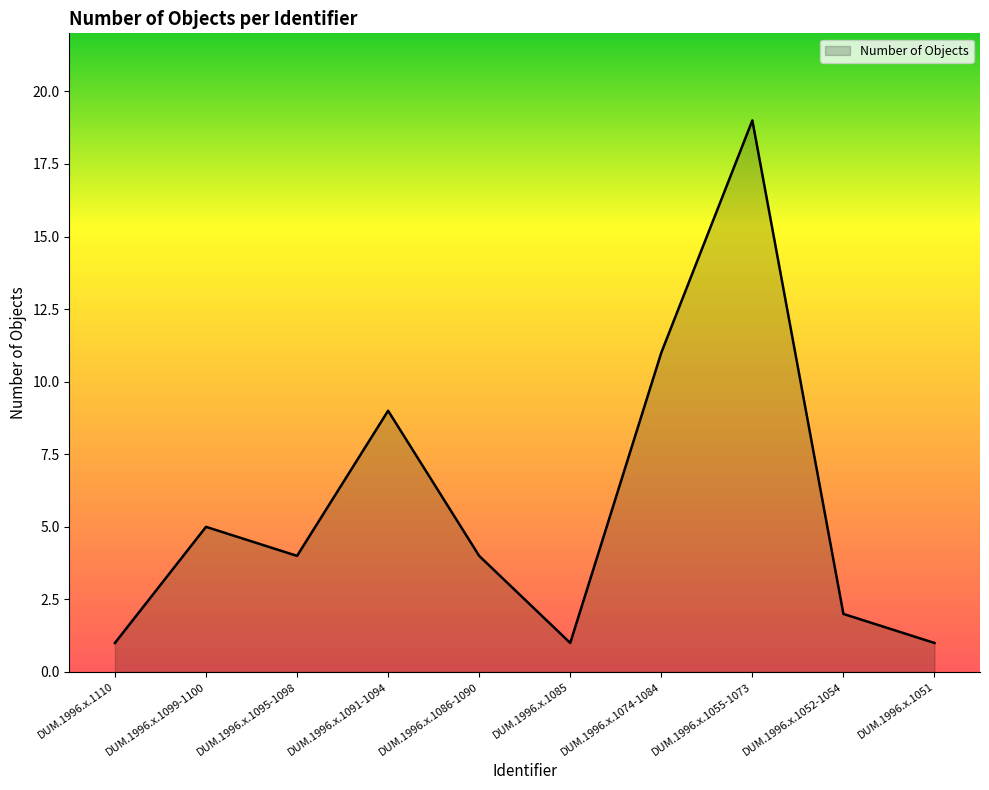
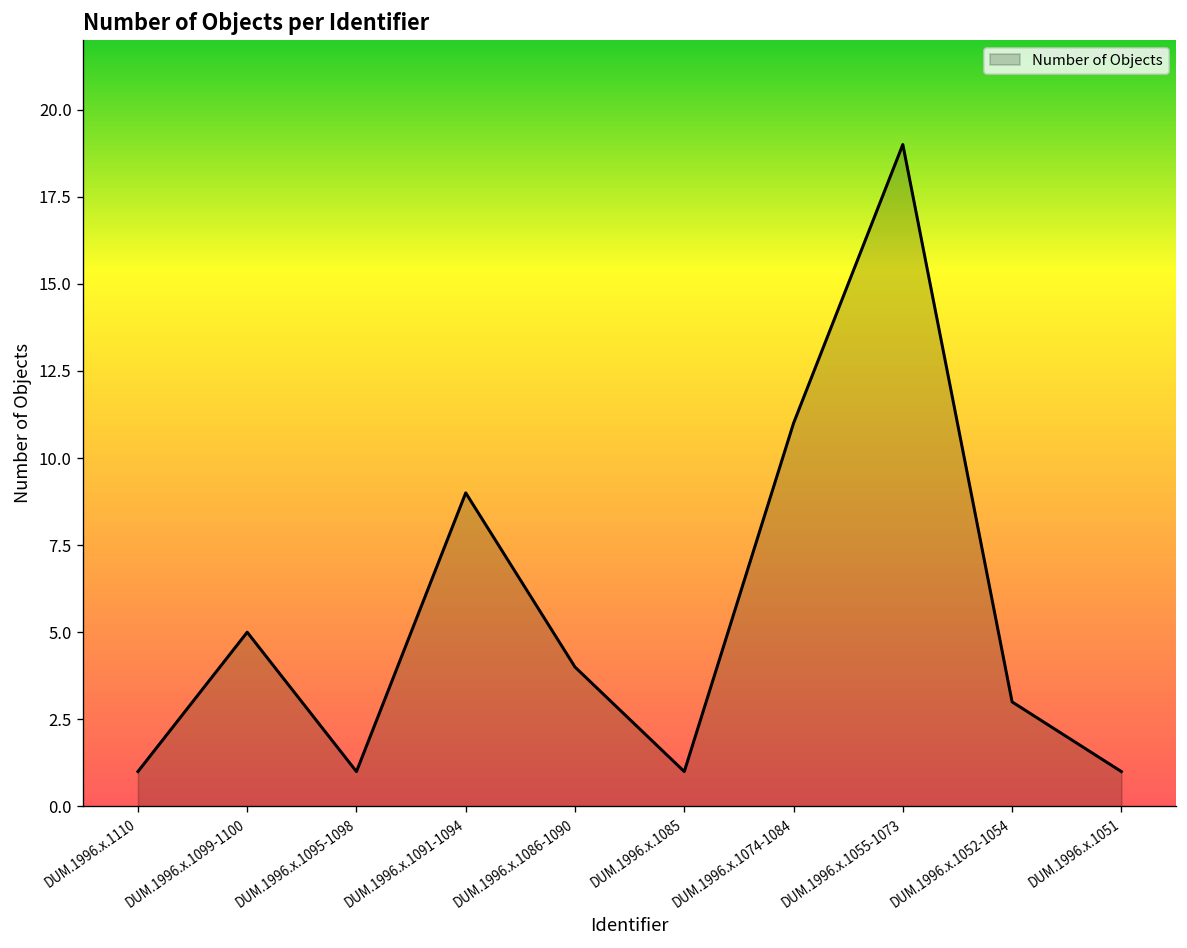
  {
    "DUM.1996.x.1110": 1,
    "DUM.1996.x.1099-1100": 5,
-   "DUM.1996.x.1095-1098": 4,
+   "DUM.1996.x.1095-1098": 1,
    "DUM.1996.x.1091-1094": 9,
    "DUM.1996.x.1086-1090": 4,
    "DUM.1996.x.1085": 1,
    "DUM.1996.x.1074-1084": 11,
    "DUM.1996.x.1055-1073": 19,
-   "DUM.1996.x.1052-1054": 2,
+   "DUM.1996.x.1052-1054": 3,
    "DUM.1996.x.1051": 1
  }
